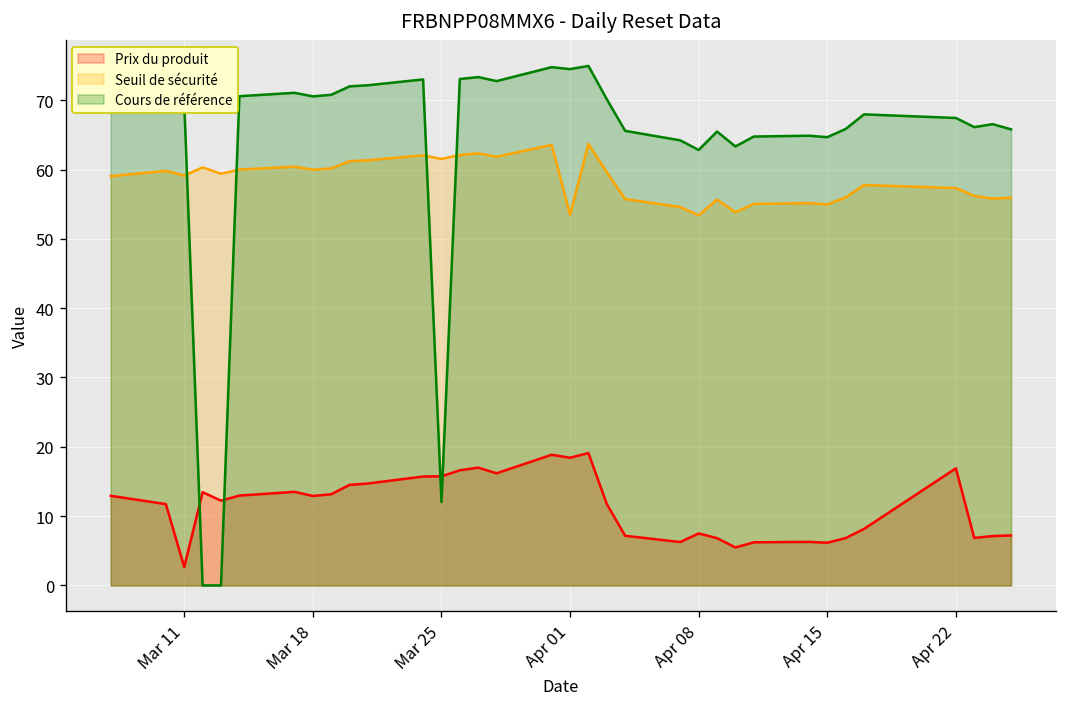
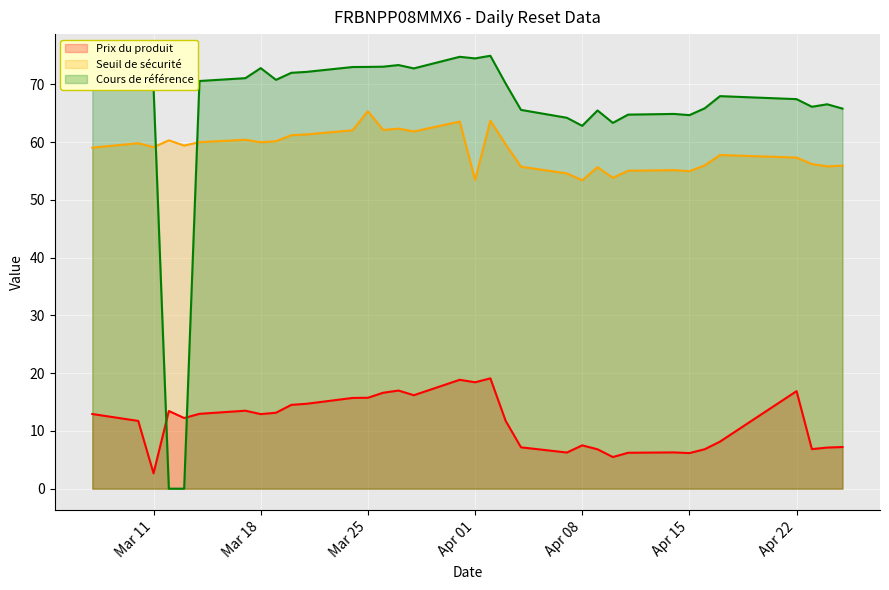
  {
    "Prix du produit": {
      "Mar 11": 3,
      "Mar 18": 13,
      "Mar 25": 16,
      "Apr 01": 18,
      "Apr 08": 8,
      "Apr 15": 6,
      "Apr 22": 17
    },
    "Seuil de sécurité": {
      "Mar 11": 59,
      "Mar 18": 60,
-     "Mar 25": 62,
+     "Mar 25": 65,
      "Apr 01": 53,
      "Apr 08": 53,
      "Apr 15": 55,
      "Apr 22": 57
    },
    "Cours de référence": {
-     "Mar 18": 71,
-     "Mar 25": 12,
+     "Mar 18": 73,
+     "Mar 25": 73,
      "Apr 01": 74,
      "Apr 08": 63,
      "Apr 15": 65,
      "Apr 22": 67
    }
  }
